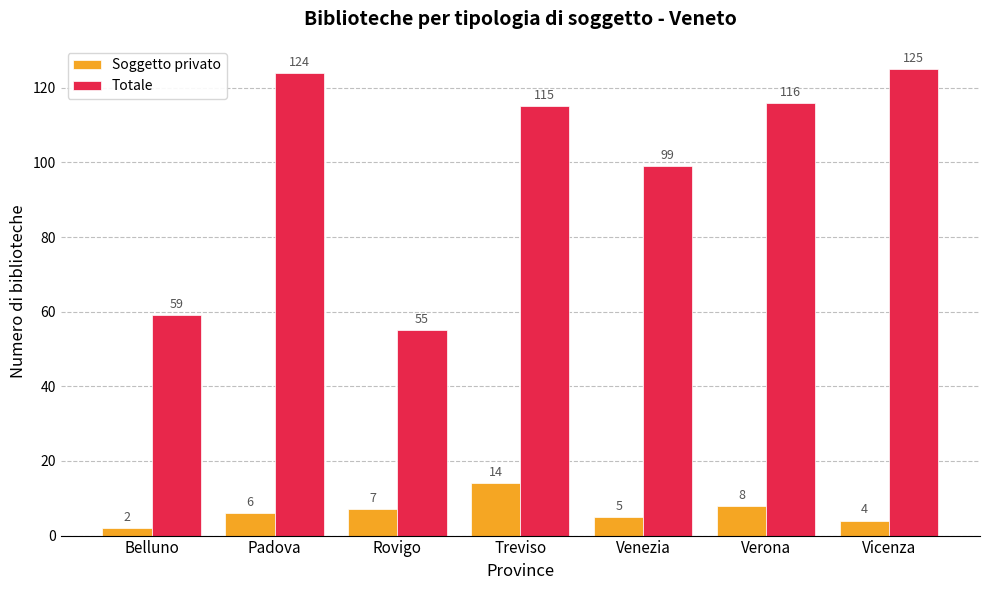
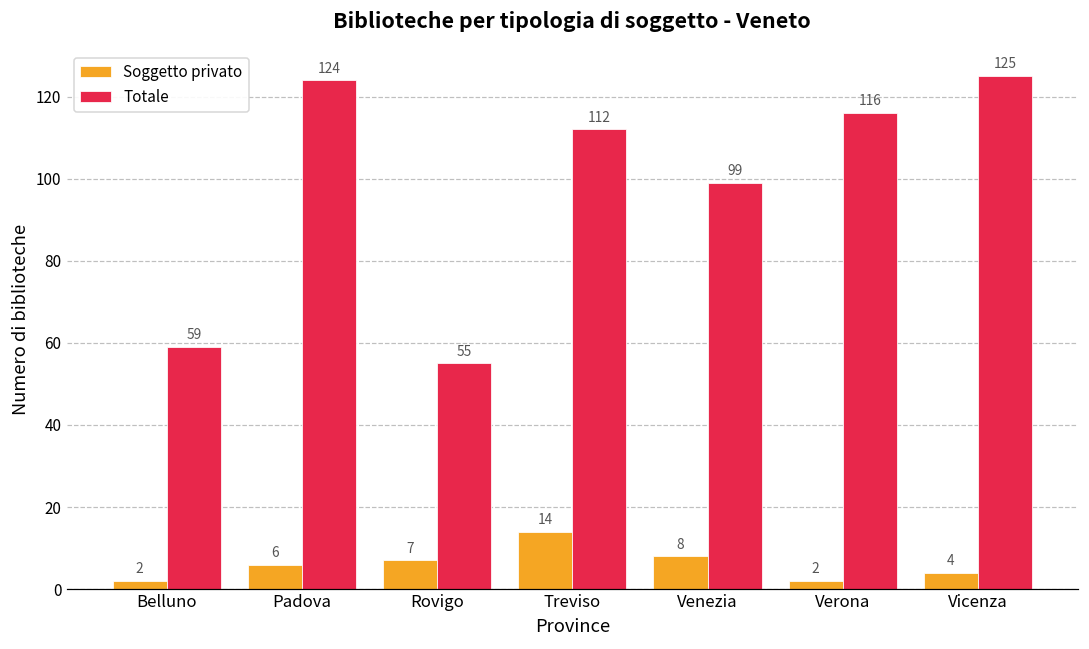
  {
    "Soggetto privato": {
      "Belluno": 2,
      "Padova": 6,
      "Rovigo": 7,
      "Treviso": 14,
-     "Venezia": 5,
-     "Verona": 8,
+     "Venezia": 8,
+     "Verona": 2,
      "Vicenza": 4
    },
    "Totale": {
      "Belluno": 59,
      "Padova": 124,
      "Rovigo": 55,
-     "Treviso": 115,
+     "Treviso": 112,
      "Venezia": 99,
      "Verona": 116,
      "Vicenza": 125
    }
  }
